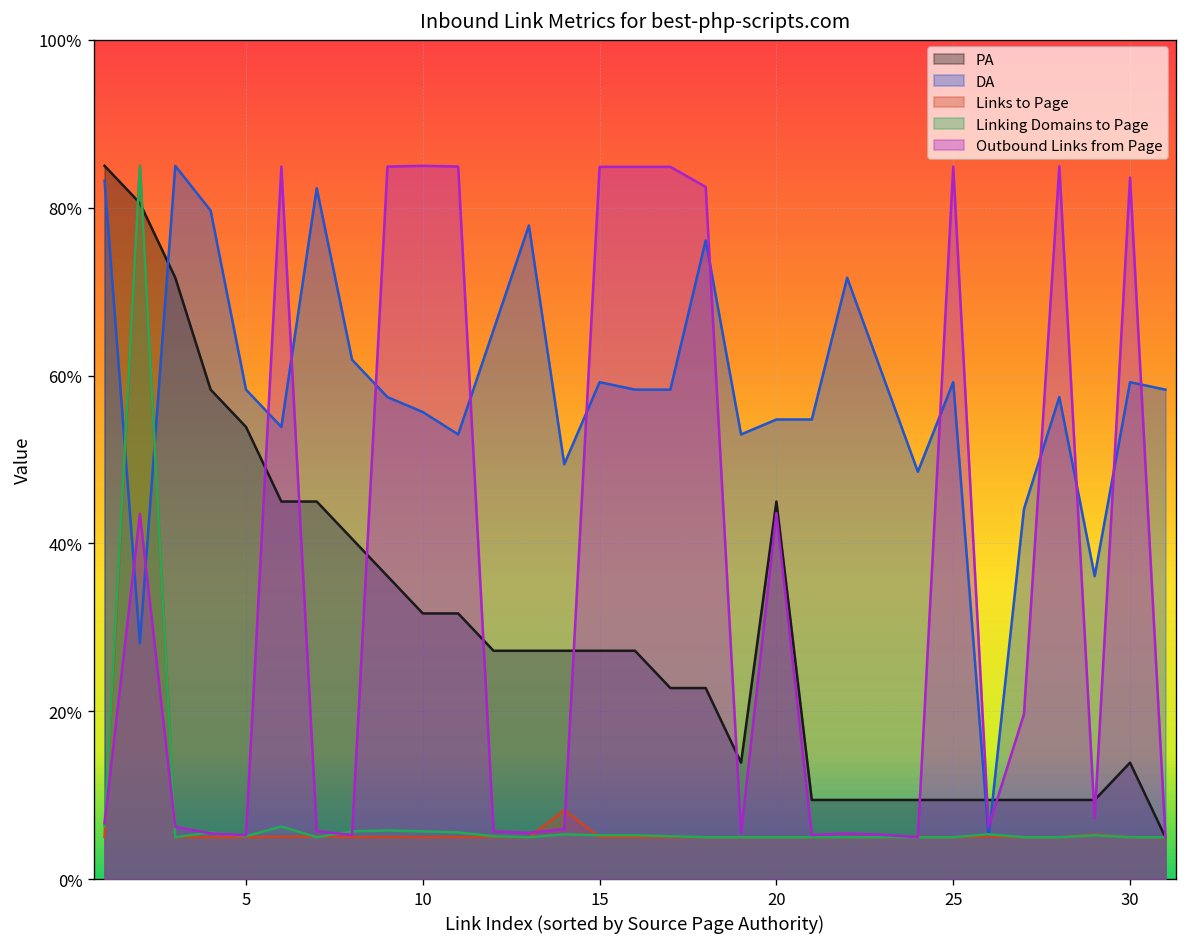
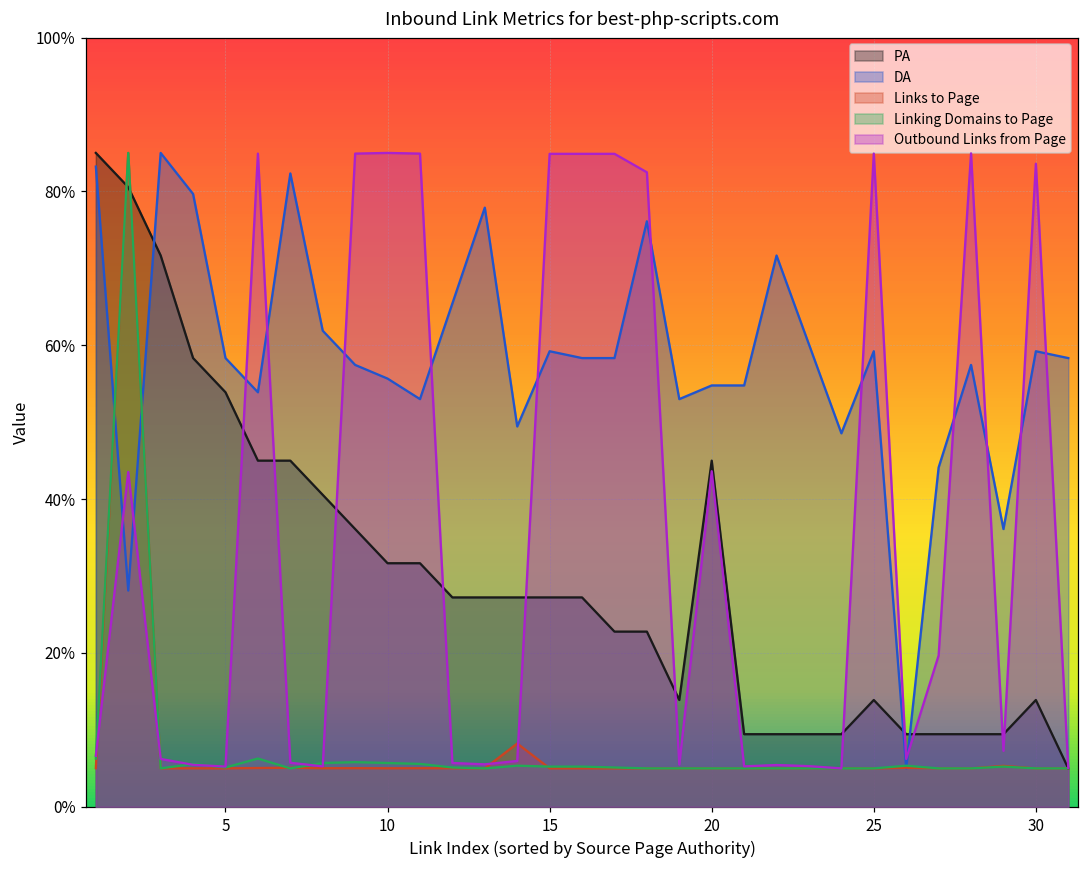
  {
    "PA": {
      "5": "54%",
      "10": "32%",
      "15": "27%",
      "20": "45%",
-     "25": "9%",
+     "25": "14%",
      "30": "14%"
    },
    "DA": {
      "5": "58%",
      "10": "56%",
      "15": "59%",
      "20": "55%",
      "25": "59%",
      "30": "59%"
    },
    "Links to Page": {
      "10": "5%"
    },
    "Linking Domains to Page": {
      "10": "6%"
    },
    "Outbound Links from Page": {
      "10": "85%",
      "15": "85%",
      "20": "44%",
      "30": "84%"
    }
  }
